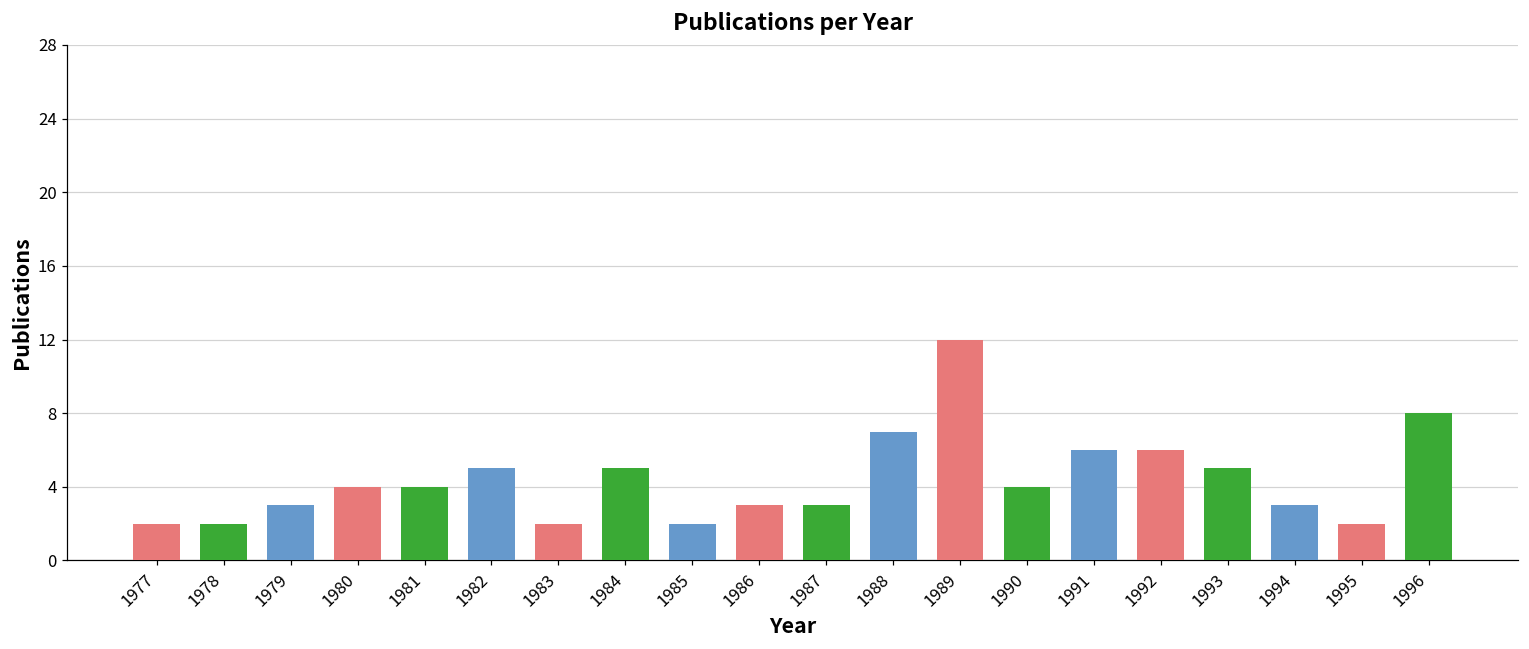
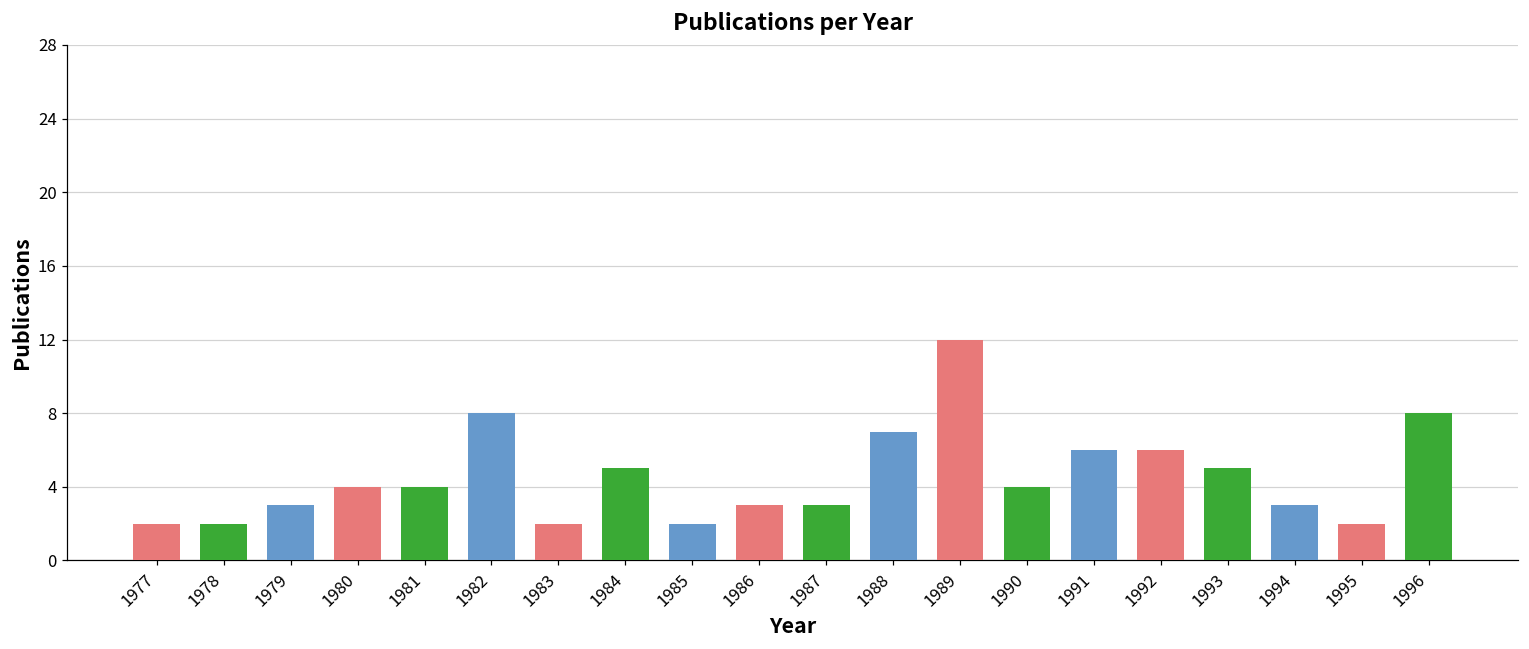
  {
    "1977": 2,
    "1978": 2,
    "1979": 3,
    "1980": 4,
    "1981": 4,
-   "1982": 5,
+   "1982": 8,
    "1983": 2,
    "1984": 5,
    "1985": 2,
    "1986": 3,
    "1987": 3,
    "1988": 7,
    "1989": 12,
    "1990": 4,
    "1991": 6,
    "1992": 6,
    "1993": 5,
    "1994": 3,
    "1995": 2,
    "1996": 8
  }
